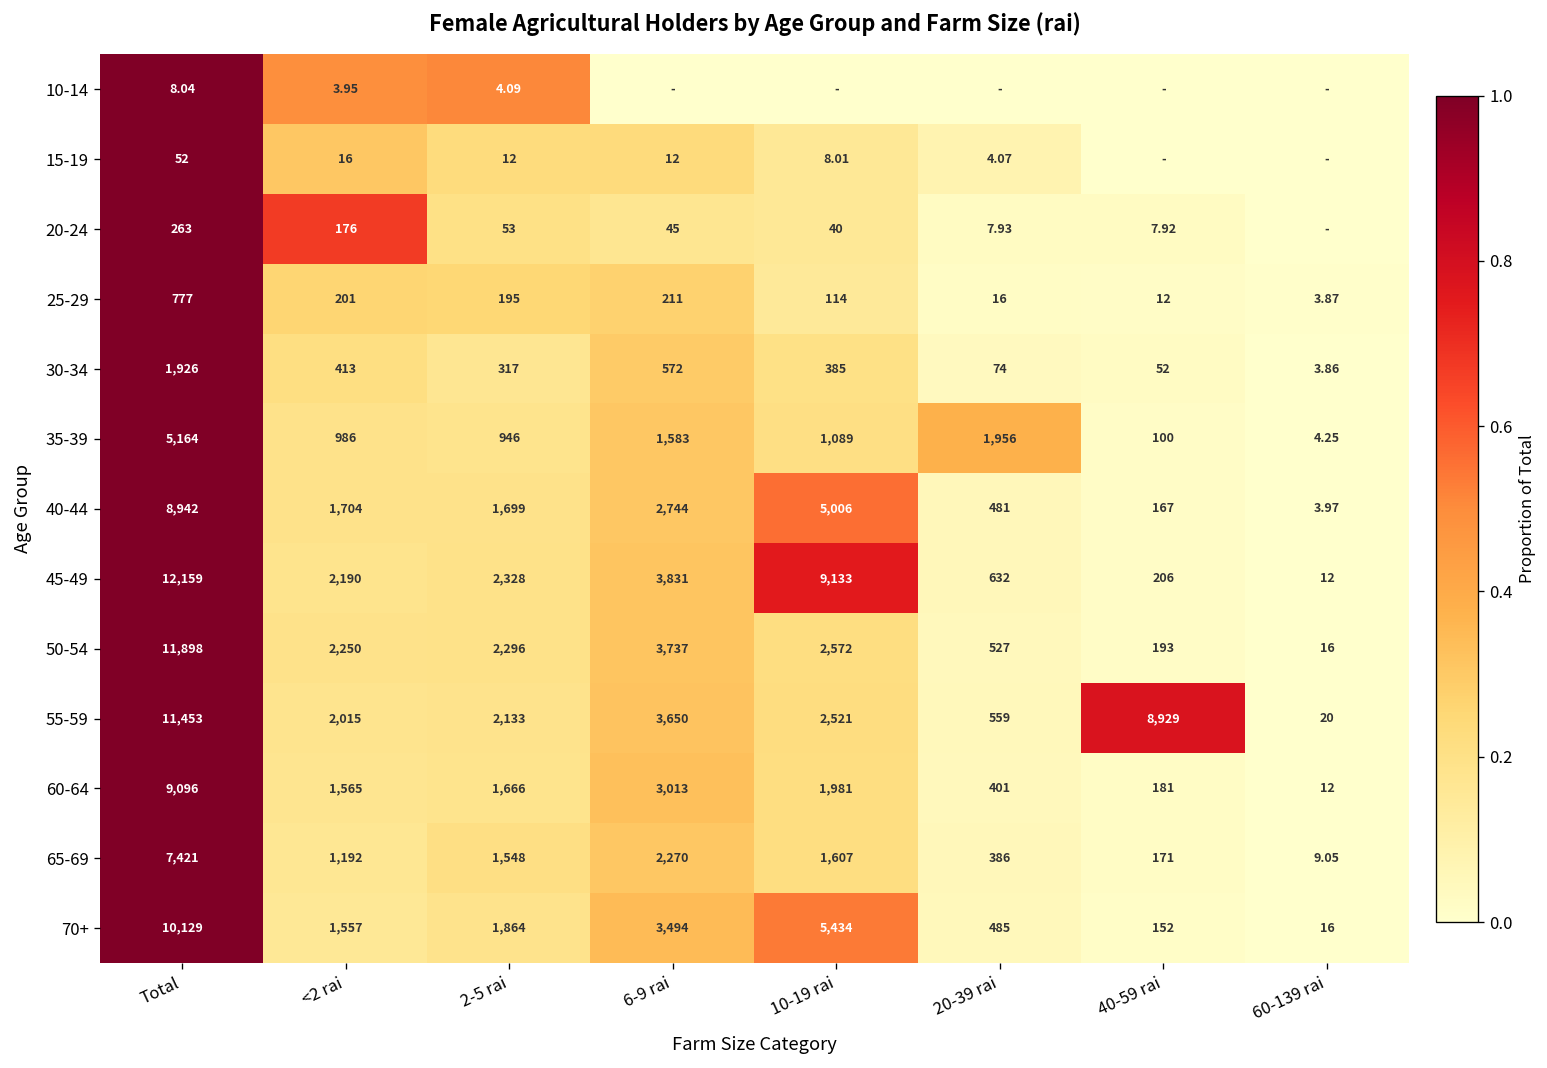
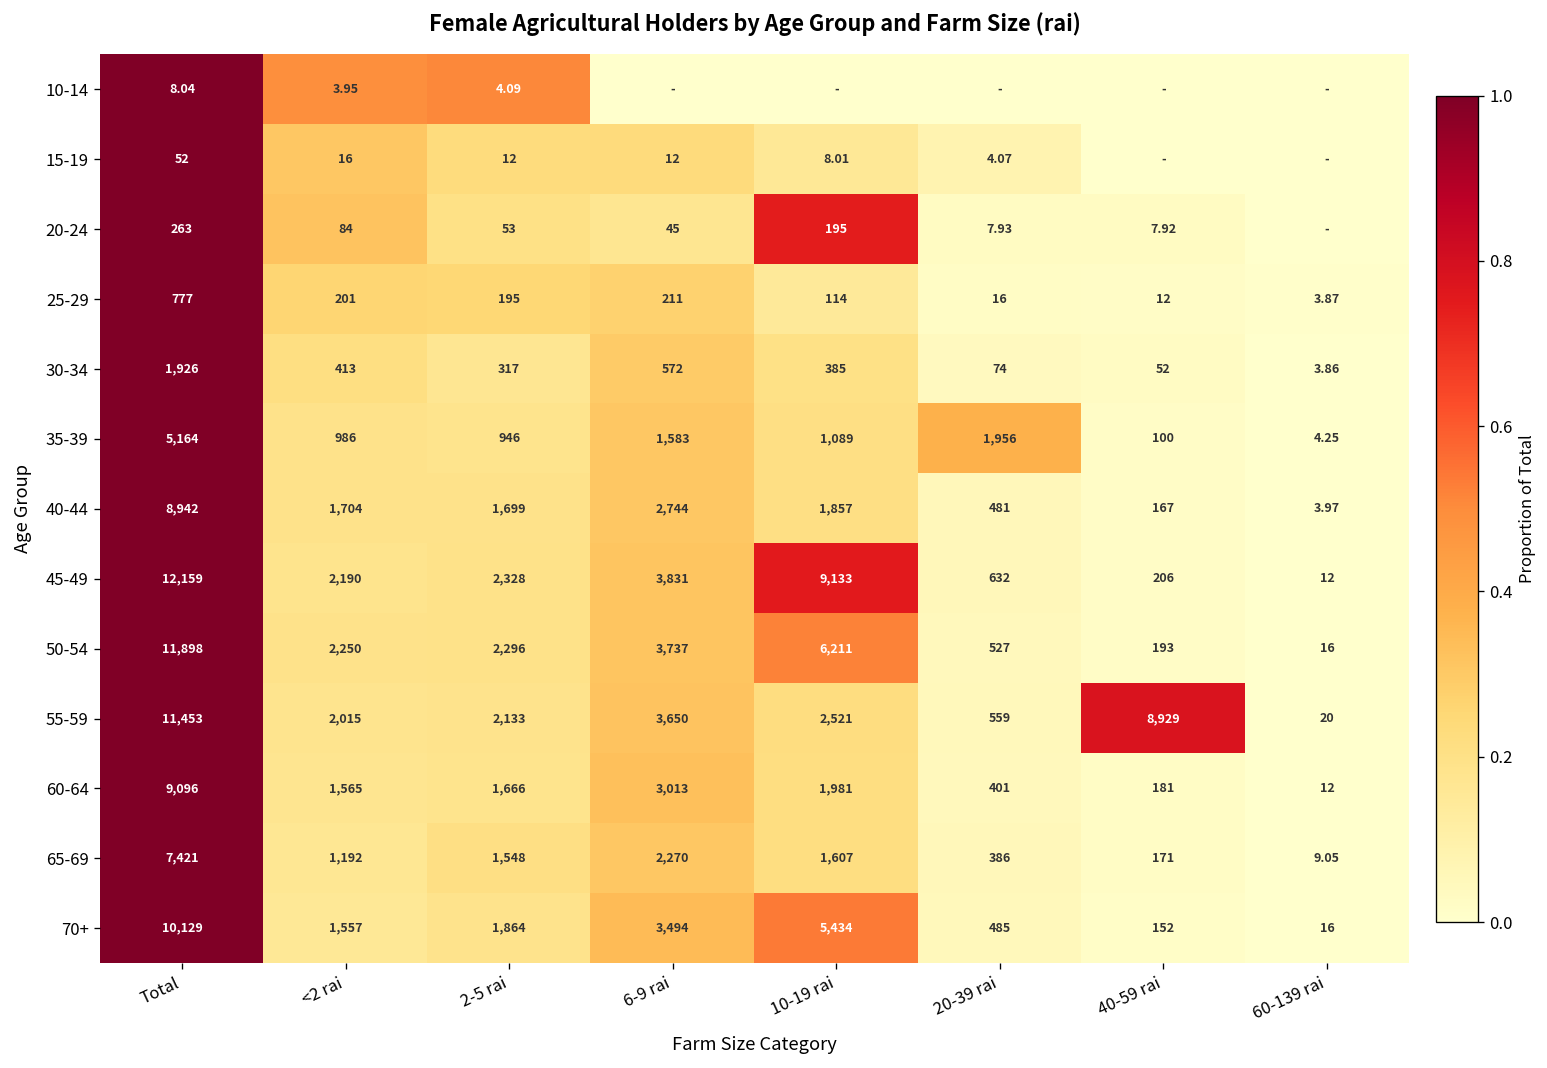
  {
    "10-14": {
      "Total": "8.04",
      "<2 rai": "3.95",
      "2-5 rai": "4.09"
    },
    "15-19": {
      "Total": "52",
      "<2 rai": "16",
      "2-5 rai": "12",
      "6-9 rai": "12",
      "10-19 rai": "8.01",
      "20-39 rai": "4.07"
    },
    "20-24": {
      "Total": "263",
-     "<2 rai": "176",
+     "<2 rai": "84",
      "2-5 rai": "53",
      "6-9 rai": "45",
-     "10-19 rai": "40",
+     "10-19 rai": "195",
      "20-39 rai": "7.93",
      "40-59 rai": "7.92"
    },
    "25-29": {
      "Total": "777",
      "<2 rai": "201",
      "2-5 rai": "195",
      "6-9 rai": "211",
      "10-19 rai": "114",
      "20-39 rai": "16",
      "40-59 rai": "12",
      "60-139 rai": "3.87"
    },
    "30-34": {
      "Total": "1,926",
      "<2 rai": "413",
      "2-5 rai": "317",
      "6-9 rai": "572",
      "10-19 rai": "385",
      "20-39 rai": "74",
      "40-59 rai": "52",
      "60-139 rai": "3.86"
    },
    "35-39": {
      "Total": "5,164",
      "<2 rai": "986",
      "2-5 rai": "946",
      "6-9 rai": "1,583",
      "10-19 rai": "1,089",
      "20-39 rai": "1,956",
      "40-59 rai": "100",
      "60-139 rai": "4.25"
    },
    "40-44": {
      "Total": "8,942",
      "<2 rai": "1,704",
      "2-5 rai": "1,699",
      "6-9 rai": "2,744",
-     "10-19 rai": "5,006",
+     "10-19 rai": "1,857",
      "20-39 rai": "481",
      "40-59 rai": "167",
      "60-139 rai": "3.97"
    },
    "45-49": {
      "Total": "12,159",
      "<2 rai": "2,190",
      "2-5 rai": "2,328",
      "6-9 rai": "3,831",
      "10-19 rai": "9,133",
      "20-39 rai": "632",
      "40-59 rai": "206",
      "60-139 rai": "12"
    },
    "50-54": {
      "Total": "11,898",
      "<2 rai": "2,250",
      "2-5 rai": "2,296",
      "6-9 rai": "3,737",
-     "10-19 rai": "2,572",
+     "10-19 rai": "6,211",
      "20-39 rai": "527",
      "40-59 rai": "193",
      "60-139 rai": "16"
    },
    "55-59": {
      "Total": "11,453",
      "<2 rai": "2,015",
      "2-5 rai": "2,133",
      "6-9 rai": "3,650",
      "10-19 rai": "2,521",
      "20-39 rai": "559",
      "40-59 rai": "8,929",
      "60-139 rai": "20"
    },
    "60-64": {
      "Total": "9,096",
      "<2 rai": "1,565",
      "2-5 rai": "1,666",
      "6-9 rai": "3,013",
      "10-19 rai": "1,981",
      "20-39 rai": "401",
      "40-59 rai": "181",
      "60-139 rai": "12"
    },
    "65-69": {
      "Total": "7,421",
      "<2 rai": "1,192",
      "2-5 rai": "1,548",
      "6-9 rai": "2,270",
      "10-19 rai": "1,607",
      "20-39 rai": "386",
      "40-59 rai": "171",
      "60-139 rai": "9.05"
    },
    "70+": {
      "Total": "10,129",
      "<2 rai": "1,557",
      "2-5 rai": "1,864",
      "6-9 rai": "3,494",
      "10-19 rai": "5,434",
      "20-39 rai": "485",
      "40-59 rai": "152",
      "60-139 rai": "16"
    }
  }
